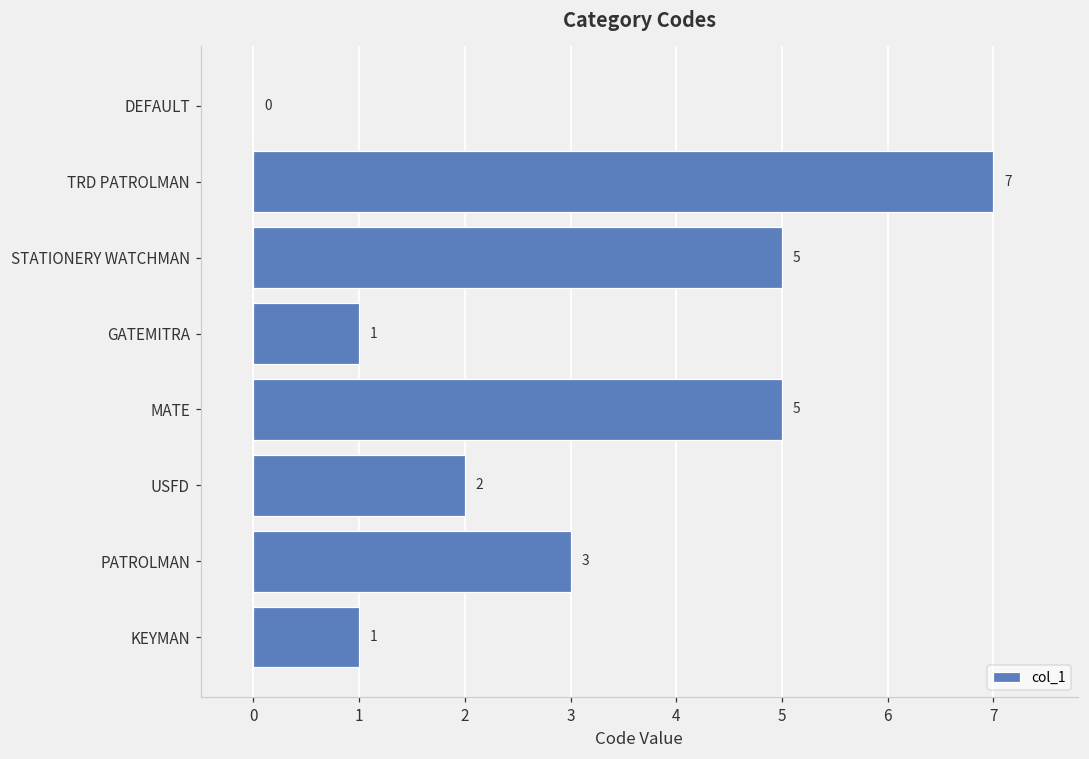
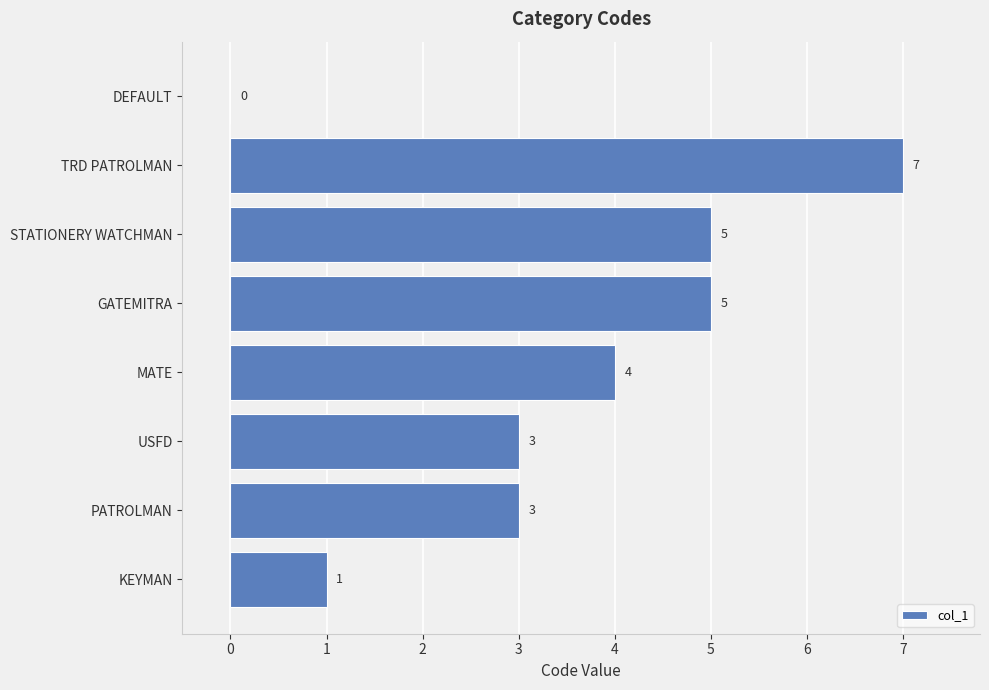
  {
    "DEFAULT": 0,
    "TRD PATROLMAN": 7,
    "STATIONERY WATCHMAN": 5,
-   "GATEMITRA": 1,
-   "MATE": 5,
-   "USFD": 2,
+   "GATEMITRA": 5,
+   "MATE": 4,
+   "USFD": 3,
    "PATROLMAN": 3,
    "KEYMAN": 1
  }
